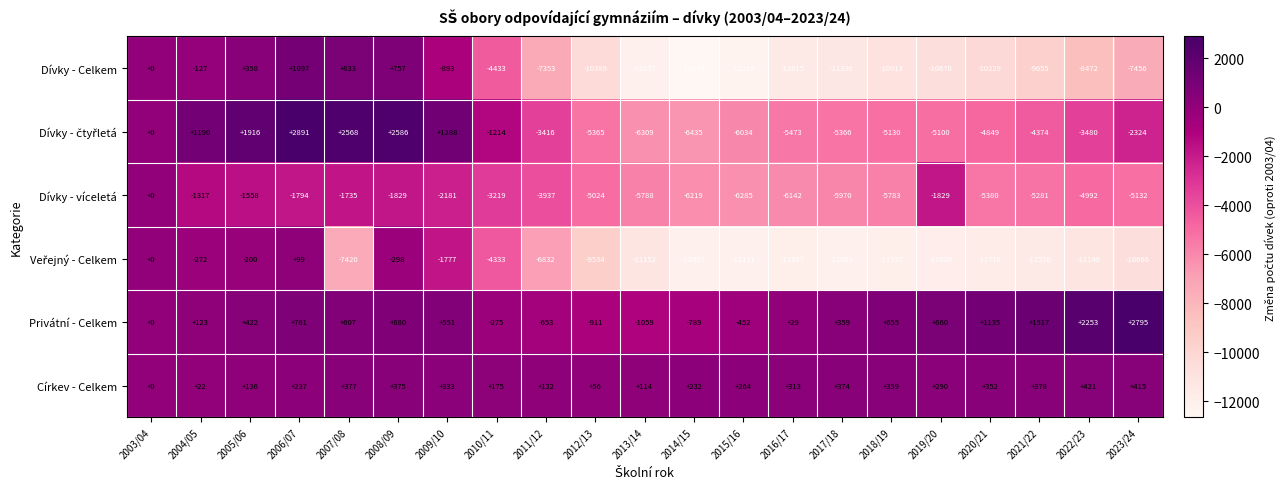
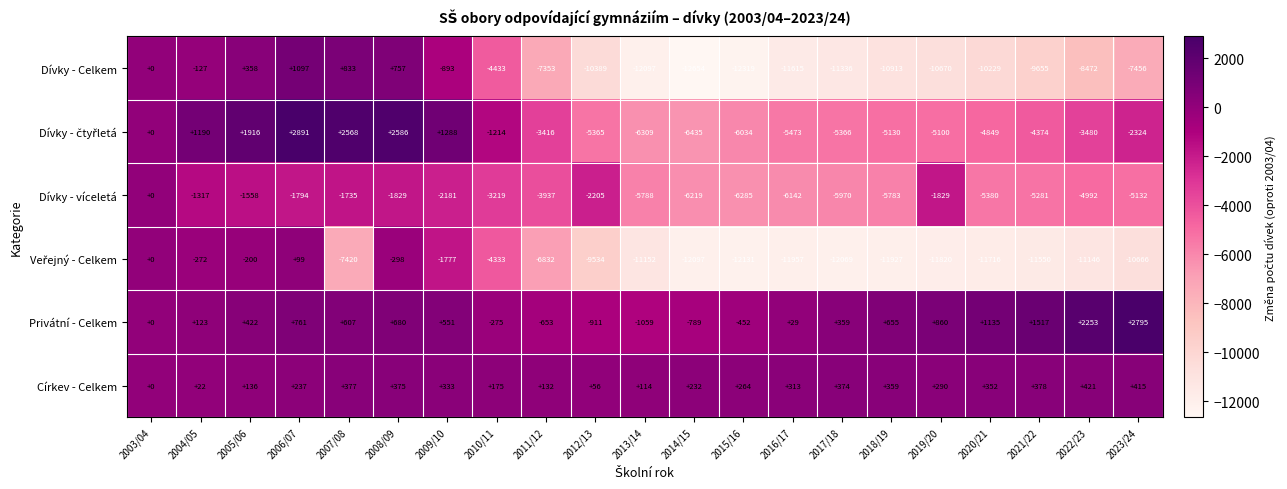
  {
    "Dívky - Celkem": {
      "2003/04": "+0",
      "2004/05": "-127",
      "2005/06": "+358",
      "2006/07": "+1097",
      "2007/08": "+833",
      "2008/09": "+757",
      "2009/10": "-893",
      "2010/11": "-4433",
      "2011/12": "-7353",
      "2021/22": "-9655",
      "2022/23": "-8472",
      "2023/24": "-7456"
    },
    "Dívky - čtyřletá": {
      "2003/04": "+0",
      "2004/05": "+1190",
      "2005/06": "+1916",
      "2006/07": "+2891",
      "2007/08": "+2568",
      "2008/09": "+2586",
      "2009/10": "+1288",
      "2010/11": "-1214",
      "2011/12": "-3416",
      "2012/13": "-5365",
      "2013/14": "-6309",
      "2014/15": "-6435",
      "2015/16": "-6034",
      "2016/17": "-5473",
      "2017/18": "-5366",
      "2018/19": "-5130",
      "2019/20": "-5100",
      "2020/21": "-4849",
      "2021/22": "-4374",
      "2022/23": "-3480",
      "2023/24": "-2324"
    },
    "Dívky - víceletá": {
      "2003/04": "+0",
      "2004/05": "-1317",
      "2005/06": "-1558",
      "2006/07": "-1794",
      "2007/08": "-1735",
      "2008/09": "-1829",
      "2009/10": "-2181",
      "2010/11": "-3219",
      "2011/12": "-3937",
-     "2012/13": "-5024",
+     "2012/13": "-2205",
      "2013/14": "-5788",
      "2014/15": "-6219",
      "2015/16": "-6285",
      "2016/17": "-6142",
      "2017/18": "-5970",
      "2018/19": "-5783",
      "2019/20": "-1829",
      "2020/21": "-5380",
      "2021/22": "-5281",
      "2022/23": "-4992",
      "2023/24": "-5132"
    },
    "Veřejný - Celkem": {
      "2003/04": "+0",
      "2004/05": "-272",
      "2005/06": "-200",
      "2006/07": "+99",
      "2007/08": "-7420",
      "2008/09": "-298",
      "2009/10": "-1777",
      "2010/11": "-4333",
      "2011/12": "-6832",
      "2012/13": "-9534"
    },
    "Privátní - Celkem": {
      "2003/04": "+0",
      "2004/05": "+123",
      "2005/06": "+422",
      "2006/07": "+761",
      "2007/08": "+607",
      "2008/09": "+680",
      "2009/10": "+551",
      "2010/11": "-275",
      "2011/12": "-653",
      "2012/13": "-911",
      "2013/14": "-1059",
      "2014/15": "-789",
      "2015/16": "-452",
      "2016/17": "+29",
      "2017/18": "+359",
      "2018/19": "+655",
      "2019/20": "+860",
      "2020/21": "+1135",
      "2021/22": "+1517",
      "2022/23": "+2253",
      "2023/24": "+2795"
    },
    "Církev - Celkem": {
      "2003/04": "+0",
      "2004/05": "+22",
      "2005/06": "+136",
      "2006/07": "+237",
      "2007/08": "+377",
      "2008/09": "+375",
      "2009/10": "+333",
      "2010/11": "+175",
      "2011/12": "+132",
      "2012/13": "+56",
      "2013/14": "+114",
      "2014/15": "+232",
      "2015/16": "+264",
      "2016/17": "+313",
      "2017/18": "+374",
      "2018/19": "+359",
      "2019/20": "+290",
      "2020/21": "+352",
      "2021/22": "+378",
      "2022/23": "+421",
      "2023/24": "+415"
    }
  }
